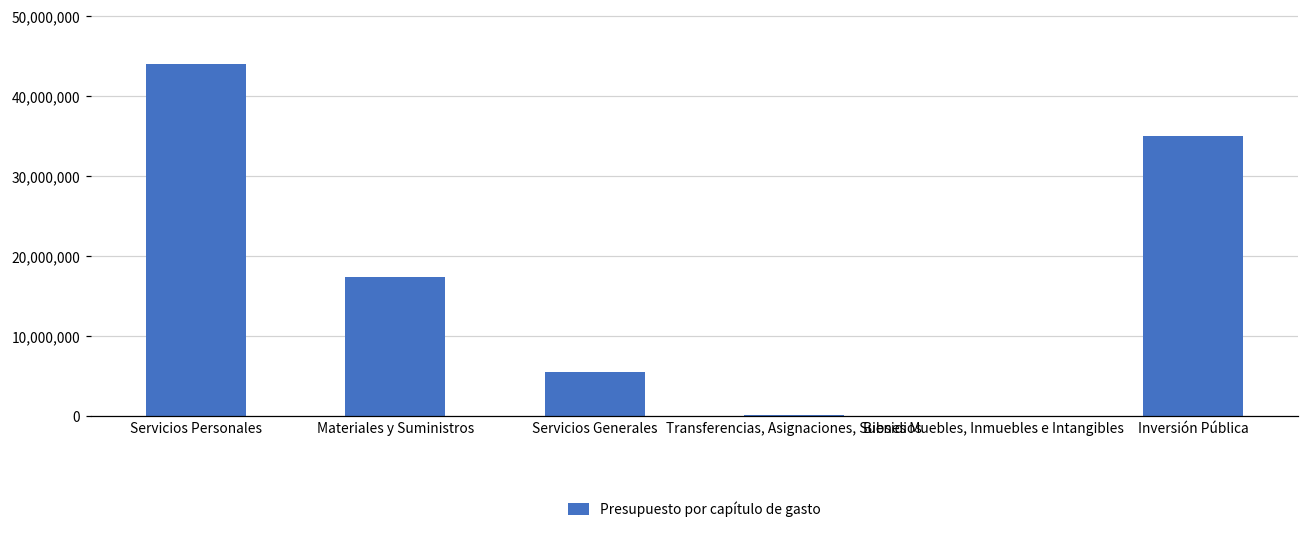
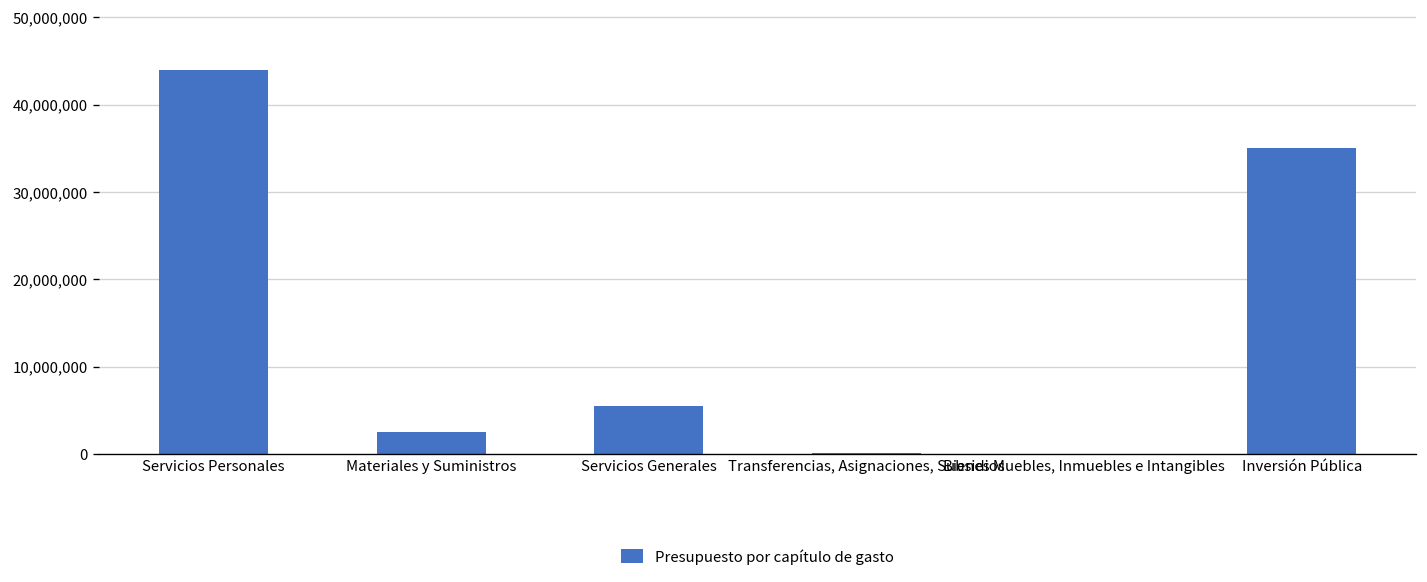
  {
    "Servicios Personales": "44,000,000",
-   "Materiales y Suministros": "17,000,000",
+   "Materiales y Suministros": "3,000,000",
    "Servicios Generales": "5,000,000",
    "Inversión Pública": "35,000,000"
  }
